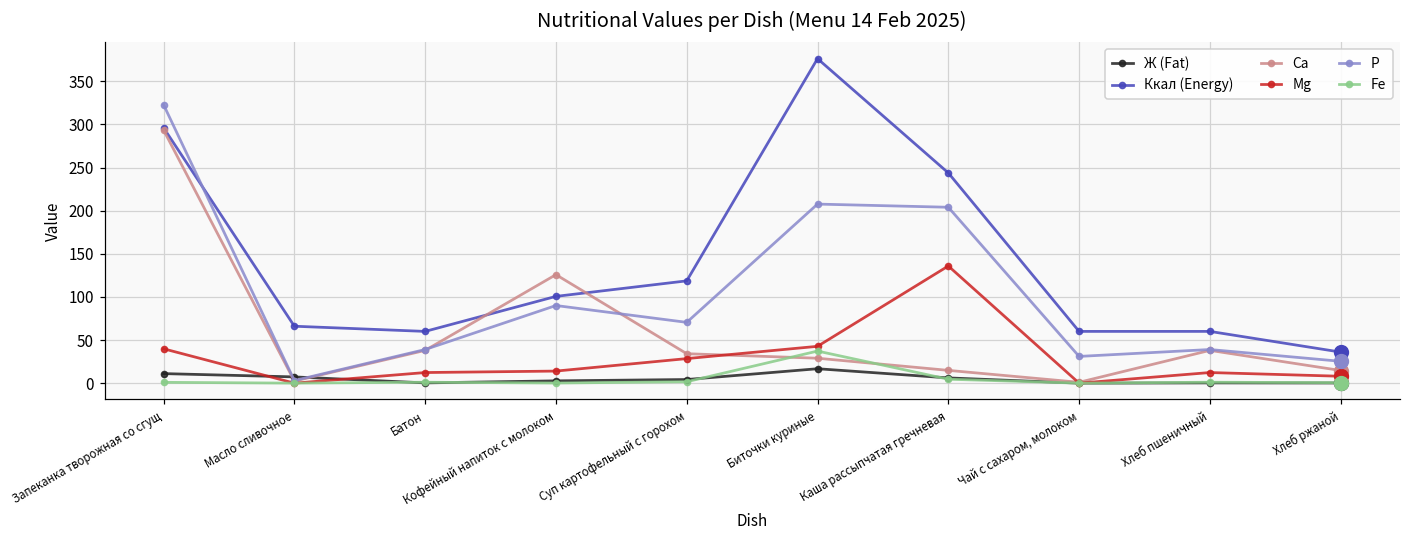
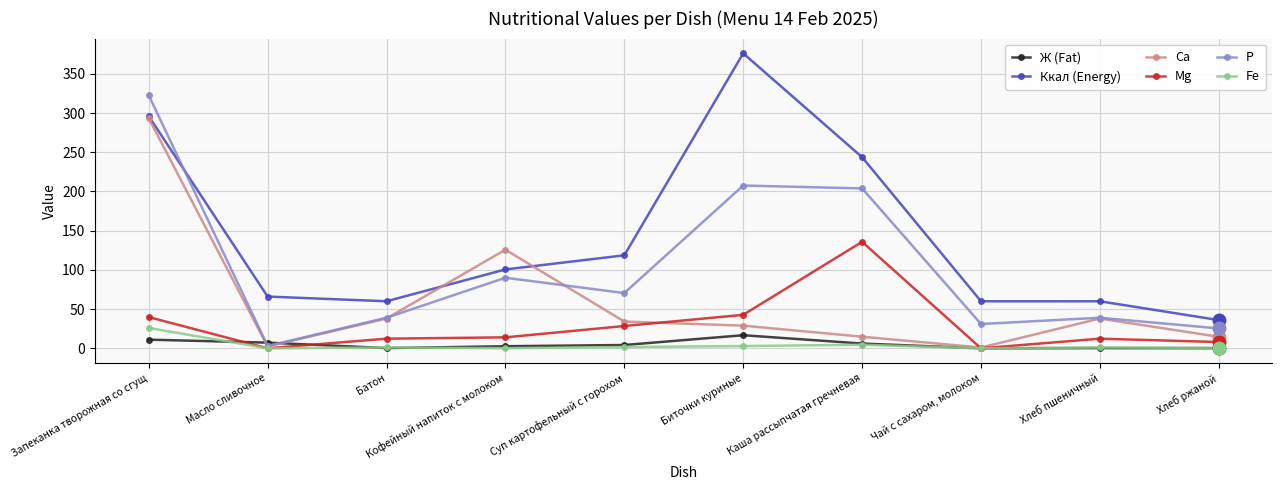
  {
    "Fe": {
-     "Запеканка творожная со сгущ": 0,
-     "Биточки куриные": 40
+     "Запеканка творожная со сгущ": 30,
+     "Биточки куриные": 0
    }
  }
